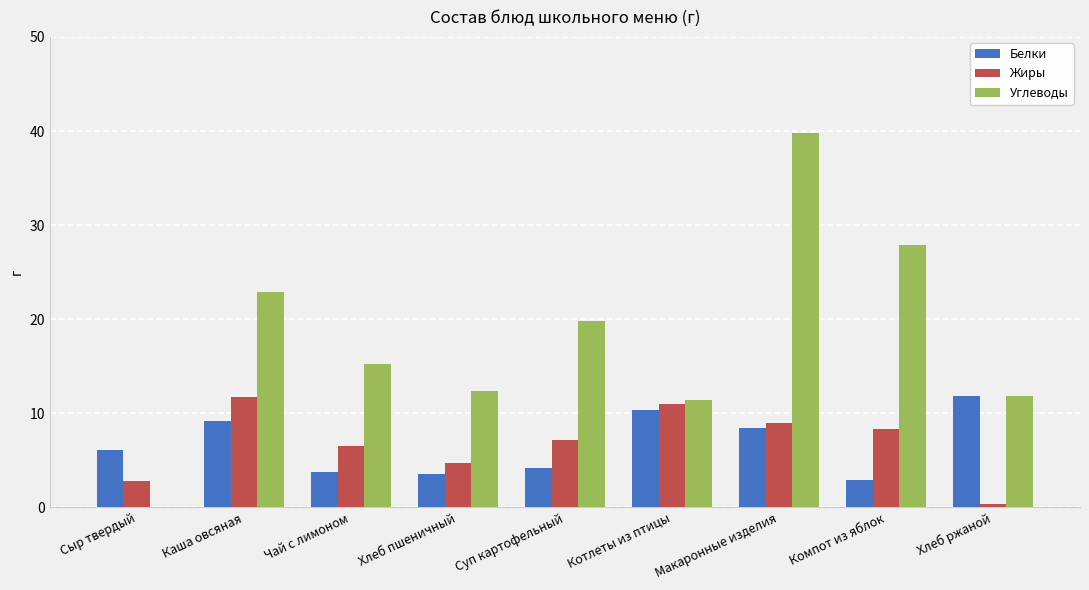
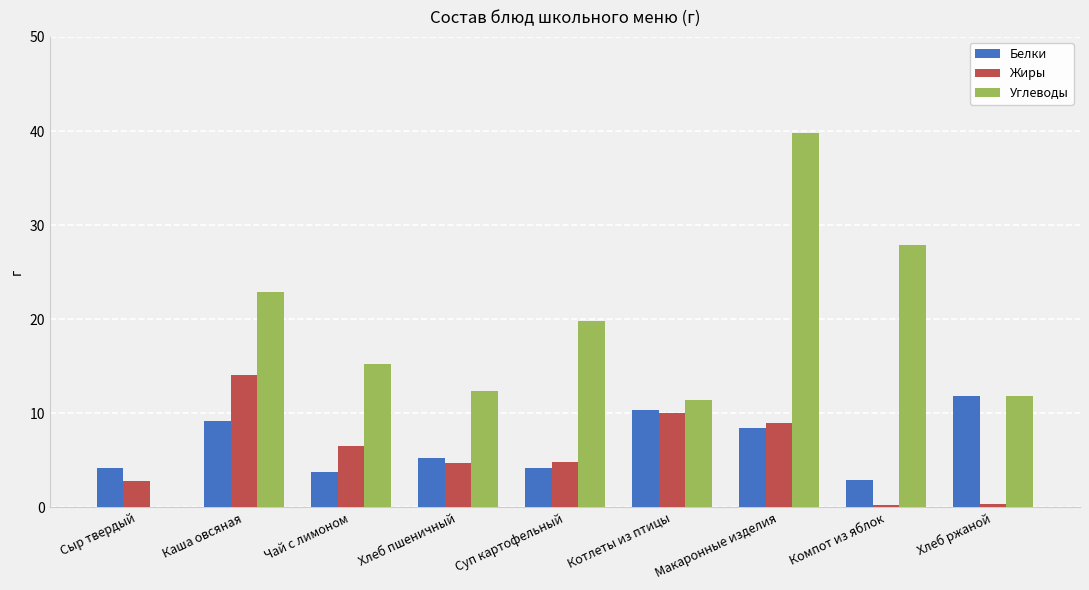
  {
    "Белки": {
-     "Сыр твердый": 6,
+     "Сыр твердый": 4,
      "Каша овсяная": 9,
      "Чай с лимоном": 4,
-     "Хлеб пшеничный": 4,
+     "Хлеб пшеничный": 5,
      "Суп картофельный": 4,
      "Котлеты из птицы": 10,
      "Макаронные изделия": 8,
      "Компот из яблок": 3,
      "Хлеб ржаной": 12
    },
    "Жиры": {
      "Сыр твердый": 3,
-     "Каша овсяная": 12,
+     "Каша овсяная": 14,
      "Чай с лимоном": 7,
      "Хлеб пшеничный": 5,
-     "Суп картофельный": 7,
-     "Котлеты из птицы": 11,
+     "Суп картофельный": 5,
+     "Котлеты из птицы": 10,
      "Макаронные изделия": 9,
-     "Компот из яблок": 8,
+     "Компот из яблок": 0,
      "Хлеб ржаной": 0
    },
    "Углеводы": {
      "Сыр твердый": 0,
      "Каша овсяная": 23,
      "Чай с лимоном": 15,
      "Хлеб пшеничный": 12,
      "Суп картофельный": 20,
      "Котлеты из птицы": 11,
      "Макаронные изделия": 40,
      "Компот из яблок": 28,
      "Хлеб ржаной": 12
    }
  }
